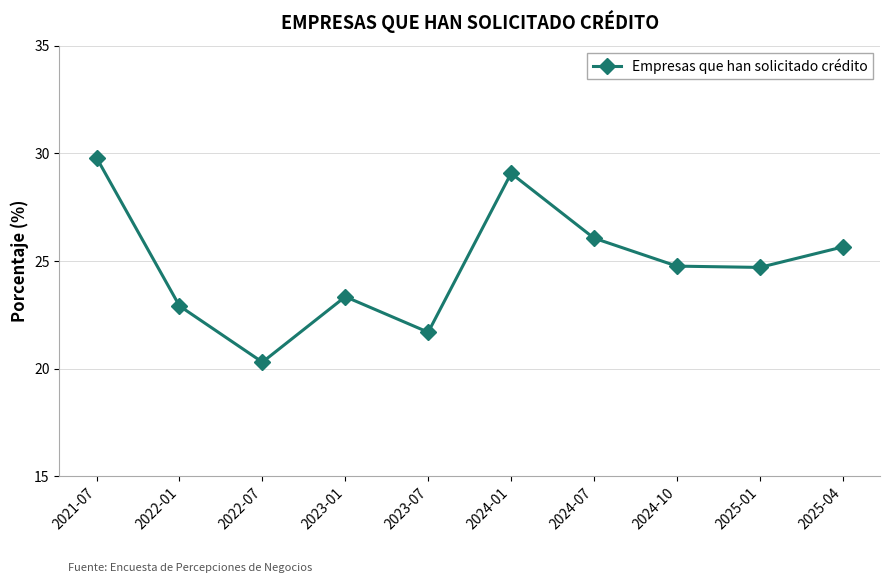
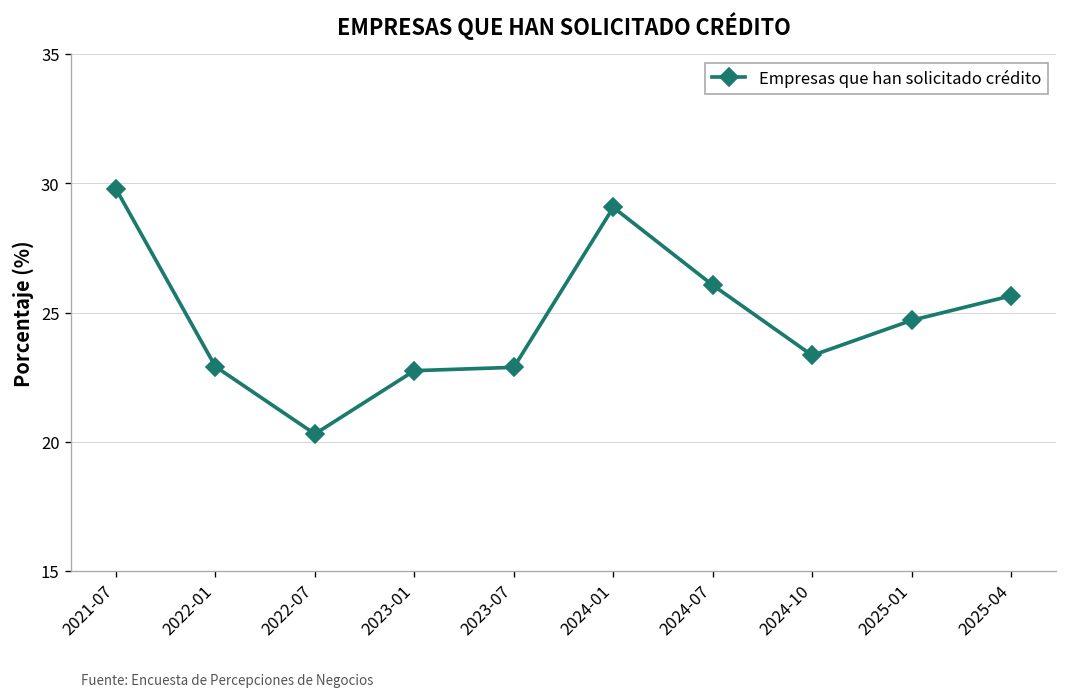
  {
    "2021-07": 29.8,
    "2022-01": 22.9,
    "2022-07": 20.3,
-   "2023-01": 23.3,
-   "2023-07": 21.7,
+   "2023-01": 22.8,
+   "2023-07": 22.9,
    "2024-01": 29.1,
    "2024-07": 26.1,
-   "2024-10": 24.8,
+   "2024-10": 23.3,
    "2025-01": 24.7,
    "2025-04": 25.7
  }
